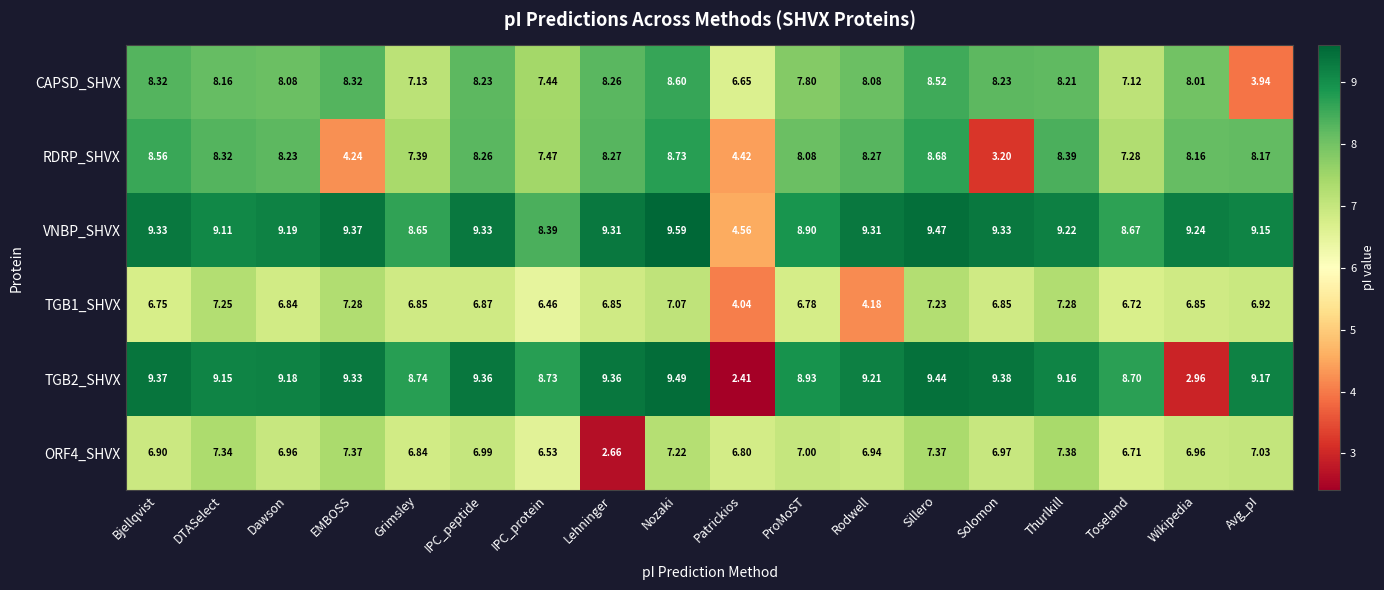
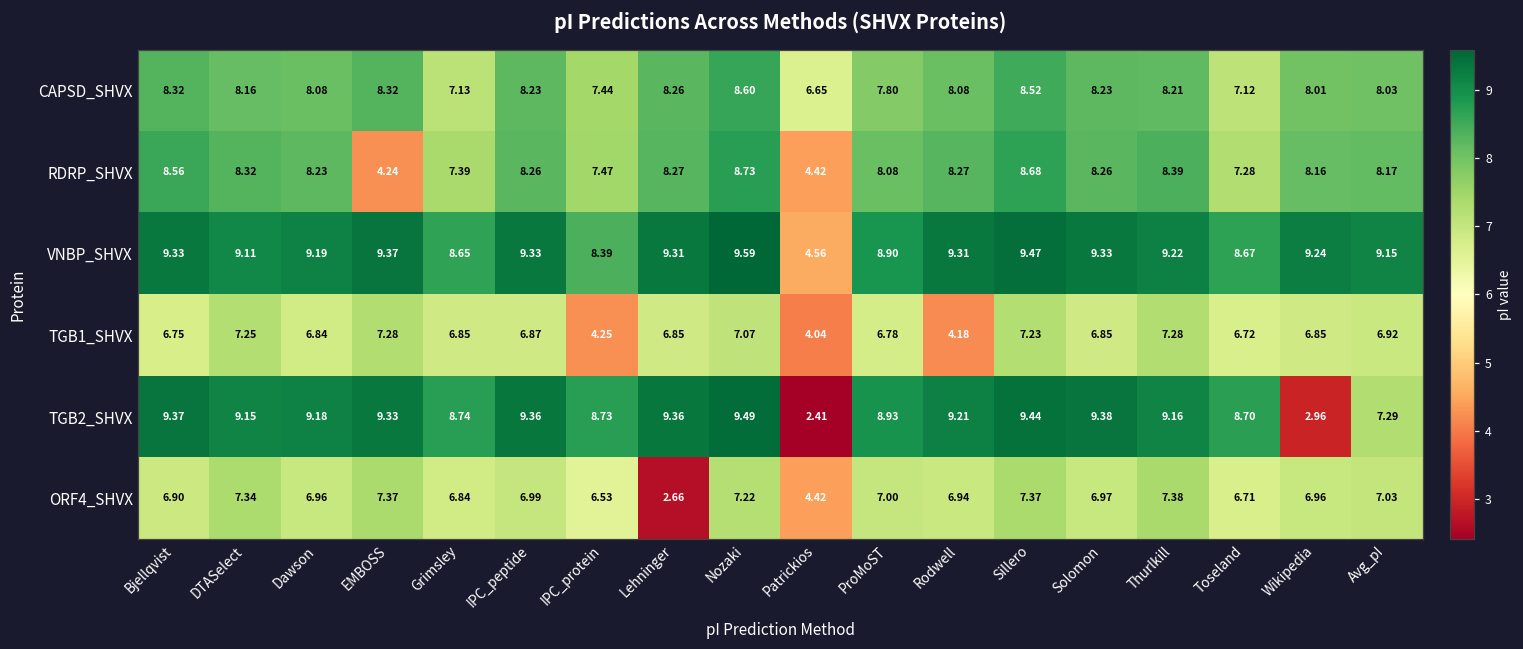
  {
    "CAPSD_SHVX": {
      "Bjellqvist": 8.32,
      "DTASelect": 8.16,
      "Dawson": 8.08,
      "EMBOSS": 8.32,
      "Grimsley": 7.13,
      "IPC_peptide": 8.23,
      "IPC_protein": 7.44,
      "Lehninger": 8.26,
      "Nozaki": 8.60,
      "Patrickios": 6.65,
      "ProMoST": 7.80,
      "Rodwell": 8.08,
      "Sillero": 8.52,
      "Solomon": 8.23,
      "Thurlkill": 8.21,
      "Toseland": 7.12,
      "Wikipedia": 8.01,
-     "Avg_pI": 3.94
+     "Avg_pI": 8.03
    },
    "RDRP_SHVX": {
      "Bjellqvist": 8.56,
      "DTASelect": 8.32,
      "Dawson": 8.23,
      "EMBOSS": 4.24,
      "Grimsley": 7.39,
      "IPC_peptide": 8.26,
      "IPC_protein": 7.47,
      "Lehninger": 8.27,
      "Nozaki": 8.73,
      "Patrickios": 4.42,
      "ProMoST": 8.08,
      "Rodwell": 8.27,
      "Sillero": 8.68,
-     "Solomon": 3.20,
+     "Solomon": 8.26,
      "Thurlkill": 8.39,
      "Toseland": 7.28,
      "Wikipedia": 8.16,
      "Avg_pI": 8.17
    },
    "VNBP_SHVX": {
      "Bjellqvist": 9.33,
      "DTASelect": 9.11,
      "Dawson": 9.19,
      "EMBOSS": 9.37,
      "Grimsley": 8.65,
      "IPC_peptide": 9.33,
      "IPC_protein": 8.39,
      "Lehninger": 9.31,
      "Nozaki": 9.59,
      "Patrickios": 4.56,
      "ProMoST": 8.90,
      "Rodwell": 9.31,
      "Sillero": 9.47,
      "Solomon": 9.33,
      "Thurlkill": 9.22,
      "Toseland": 8.67,
      "Wikipedia": 9.24,
      "Avg_pI": 9.15
    },
    "TGB1_SHVX": {
      "Bjellqvist": 6.75,
      "DTASelect": 7.25,
      "Dawson": 6.84,
      "EMBOSS": 7.28,
      "Grimsley": 6.85,
      "IPC_peptide": 6.87,
-     "IPC_protein": 6.46,
+     "IPC_protein": 4.25,
      "Lehninger": 6.85,
      "Nozaki": 7.07,
      "Patrickios": 4.04,
      "ProMoST": 6.78,
      "Rodwell": 4.18,
      "Sillero": 7.23,
      "Solomon": 6.85,
      "Thurlkill": 7.28,
      "Toseland": 6.72,
      "Wikipedia": 6.85,
      "Avg_pI": 6.92
    },
    "TGB2_SHVX": {
      "Bjellqvist": 9.37,
      "DTASelect": 9.15,
      "Dawson": 9.18,
      "EMBOSS": 9.33,
      "Grimsley": 8.74,
      "IPC_peptide": 9.36,
      "IPC_protein": 8.73,
      "Lehninger": 9.36,
      "Nozaki": 9.49,
      "Patrickios": 2.41,
      "ProMoST": 8.93,
      "Rodwell": 9.21,
      "Sillero": 9.44,
      "Solomon": 9.38,
      "Thurlkill": 9.16,
      "Toseland": 8.70,
      "Wikipedia": 2.96,
-     "Avg_pI": 9.17
+     "Avg_pI": 7.29
    },
    "ORF4_SHVX": {
      "Bjellqvist": 6.90,
      "DTASelect": 7.34,
      "Dawson": 6.96,
      "EMBOSS": 7.37,
      "Grimsley": 6.84,
      "IPC_peptide": 6.99,
      "IPC_protein": 6.53,
      "Lehninger": 2.66,
      "Nozaki": 7.22,
-     "Patrickios": 6.80,
+     "Patrickios": 4.42,
      "ProMoST": 7.00,
      "Rodwell": 6.94,
      "Sillero": 7.37,
      "Solomon": 6.97,
      "Thurlkill": 7.38,
      "Toseland": 6.71,
      "Wikipedia": 6.96,
      "Avg_pI": 7.03
    }
  }
